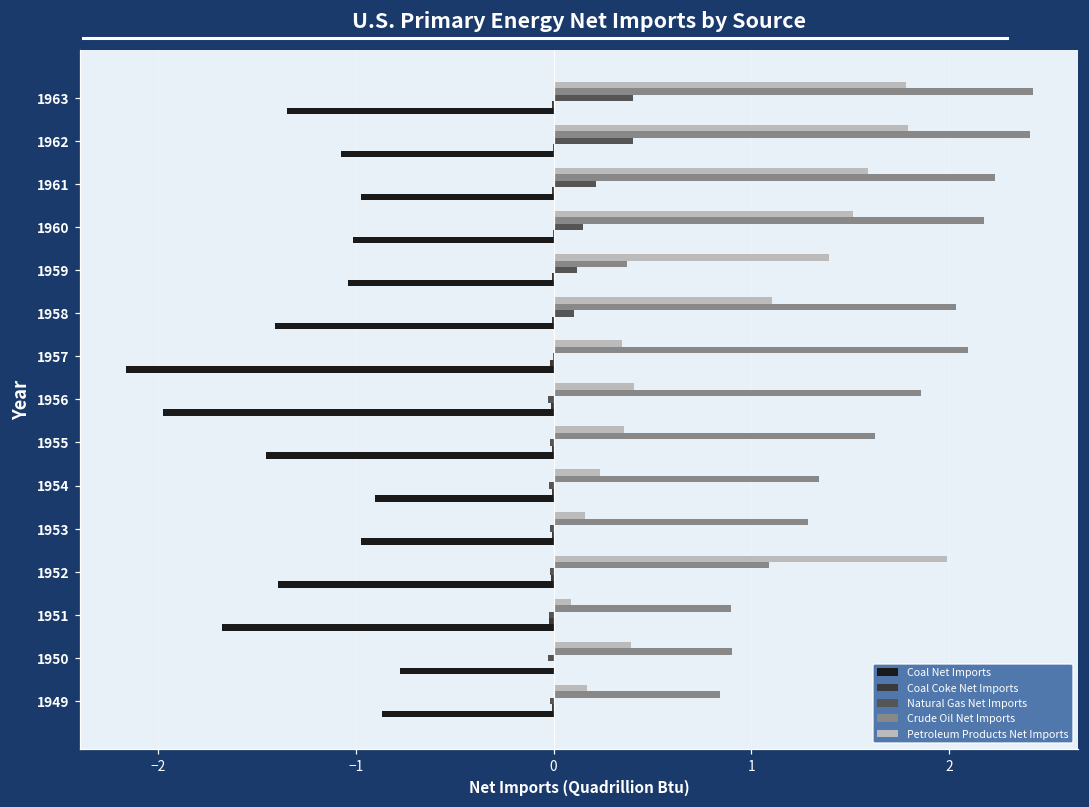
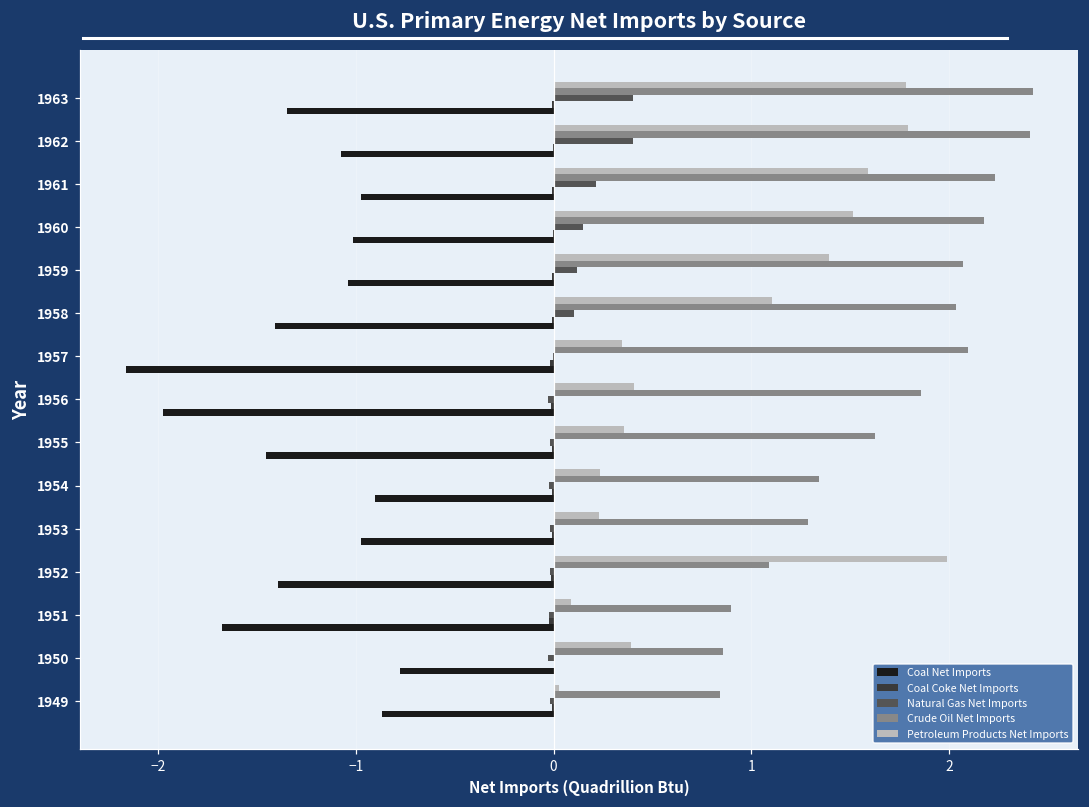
  {
    "Crude Oil Net Imports": {
      "1963": 2.42,
      "1962": 2.41,
      "1961": 2.23,
      "1960": 2.18,
-     "1959": 0.37,
+     "1959": 2.07,
      "1958": 2.03,
      "1957": 2.10,
      "1956": 1.86,
      "1955": 1.62,
      "1954": 1.34,
      "1953": 1.29,
      "1952": 1.09,
      "1951": 0.90,
-     "1950": 0.90,
+     "1950": 0.85,
      "1949": 0.84
    },
    "Petroleum Products Net Imports": {
      "1963": 1.78,
      "1962": 1.79,
      "1961": 1.59,
      "1960": 1.52,
      "1959": 1.39,
      "1958": 1.10,
      "1957": 0.35,
      "1956": 0.40,
      "1955": 0.35,
      "1954": 0.24,
-     "1953": 0.16,
+     "1953": 0.23,
      "1952": 1.99,
      "1951": 0.09,
      "1950": 0.39,
-     "1949": 0.17
+     "1949": 0.02
    }
  }
